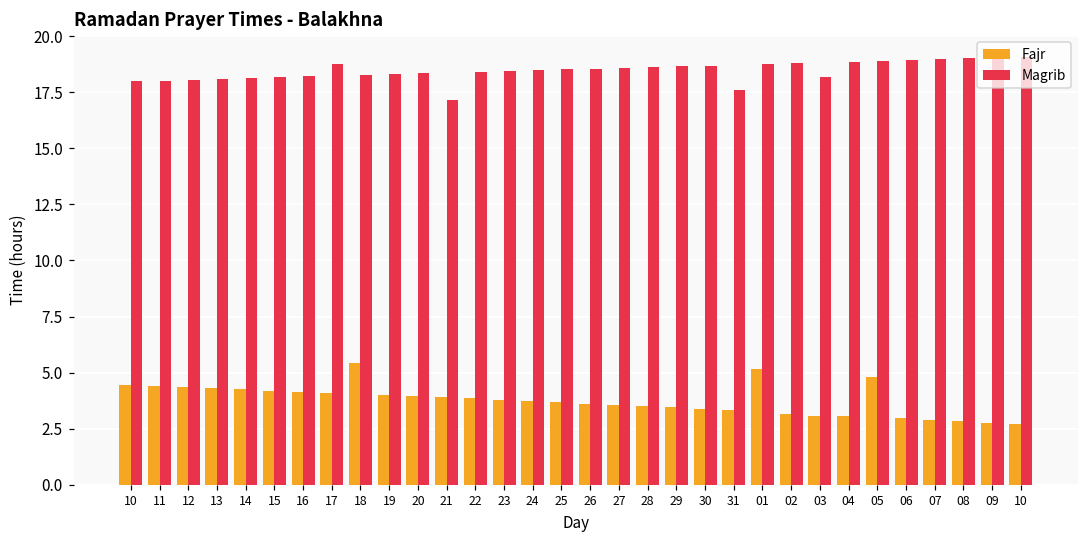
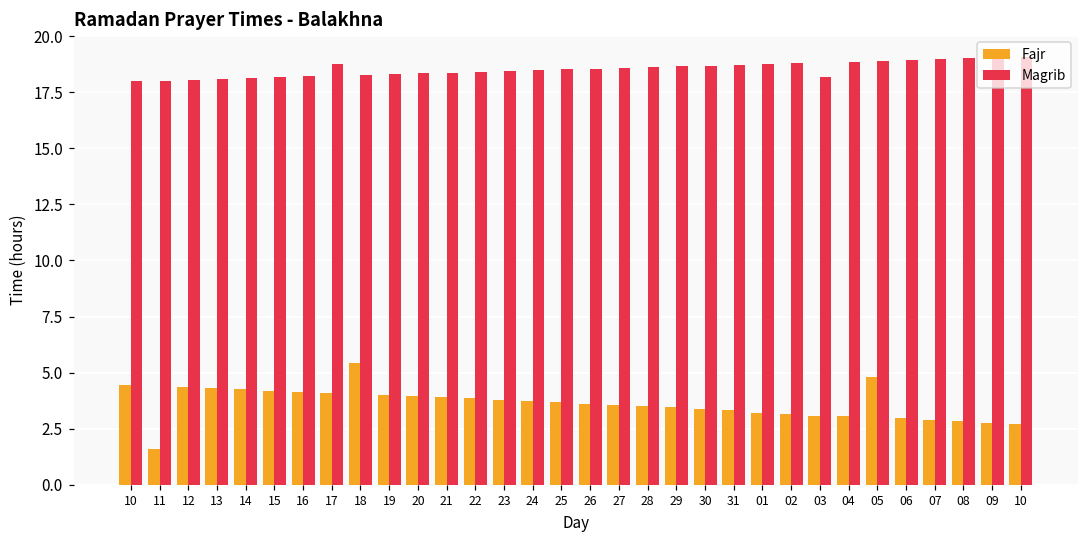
  {
    "Fajr": {
-     "11": 4.4,
+     "11": 1.6,
      "12": 4.4,
      "13": 4.3,
      "14": 4.3,
      "15": 4.2,
      "16": 4.2,
      "17": 4.1,
      "18": 5.4,
      "19": 4.0,
      "20": 4.0,
      "21": 3.9,
      "22": 3.9,
      "23": 3.8,
      "24": 3.7,
      "25": 3.7,
      "26": 3.6,
      "27": 3.6,
      "28": 3.5,
      "29": 3.5,
      "30": 3.4,
      "31": 3.4,
-     "01": 5.2,
+     "01": 3.2,
      "02": 3.2,
      "03": 3.1,
      "04": 3.1,
      "05": 4.8,
      "06": 3.0,
      "07": 2.9,
      "08": 2.8,
      "09": 2.8
    },
    "Magrib": {
      "11": 18.0,
      "12": 18.1,
      "13": 18.1,
      "14": 18.1,
      "15": 18.2,
      "16": 18.2,
      "17": 18.7,
      "18": 18.3,
      "19": 18.3,
      "20": 18.3,
-     "21": 17.2,
+     "21": 18.4,
      "22": 18.4,
      "23": 18.4,
      "24": 18.5,
      "25": 18.5,
      "26": 18.6,
      "27": 18.6,
      "28": 18.6,
      "29": 18.7,
      "30": 18.7,
-     "31": 17.6,
+     "31": 18.7,
      "01": 18.8,
      "02": 18.8,
      "03": 18.2,
      "04": 18.9,
      "05": 18.9,
      "06": 18.9,
      "07": 19.0,
      "08": 19.0
    }
  }
